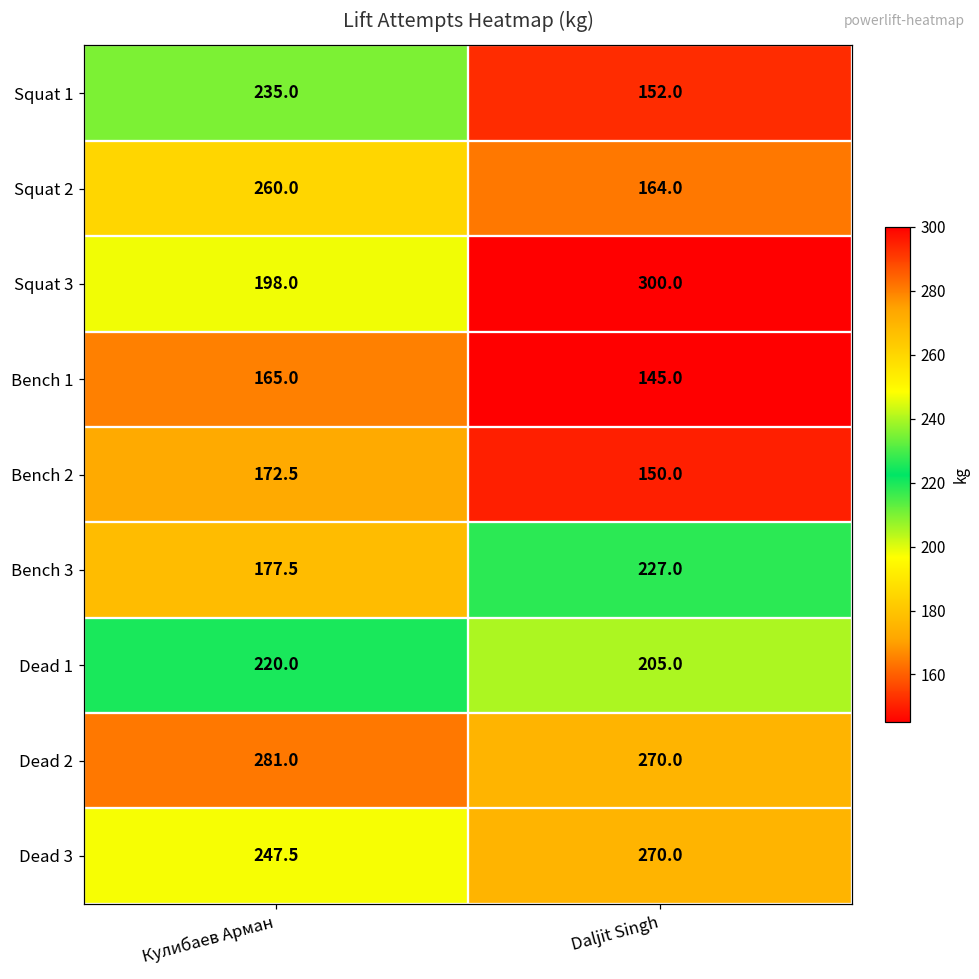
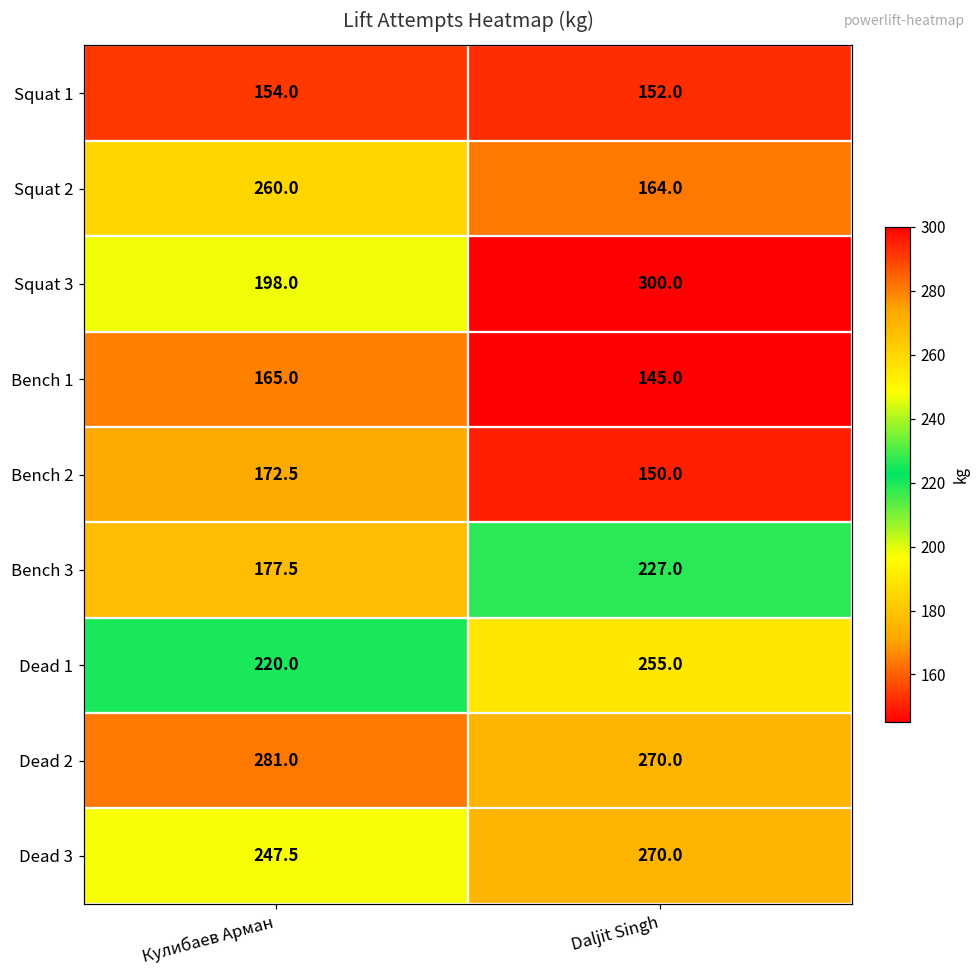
  {
    "Squat 1": {
-     "Кулибаев Арман": 235.0,
+     "Кулибаев Арман": 154.0,
      "Daljit Singh": 152.0
    },
    "Squat 2": {
      "Кулибаев Арман": 260.0,
      "Daljit Singh": 164.0
    },
    "Squat 3": {
      "Кулибаев Арман": 198.0,
      "Daljit Singh": 300.0
    },
    "Bench 1": {
      "Кулибаев Арман": 165.0,
      "Daljit Singh": 145.0
    },
    "Bench 2": {
      "Кулибаев Арман": 172.5,
      "Daljit Singh": 150.0
    },
    "Bench 3": {
      "Кулибаев Арман": 177.5,
      "Daljit Singh": 227.0
    },
    "Dead 1": {
      "Кулибаев Арман": 220.0,
-     "Daljit Singh": 205.0
+     "Daljit Singh": 255.0
    },
    "Dead 2": {
      "Кулибаев Арман": 281.0,
      "Daljit Singh": 270.0
    },
    "Dead 3": {
      "Кулибаев Арман": 247.5,
      "Daljit Singh": 270.0
    }
  }
